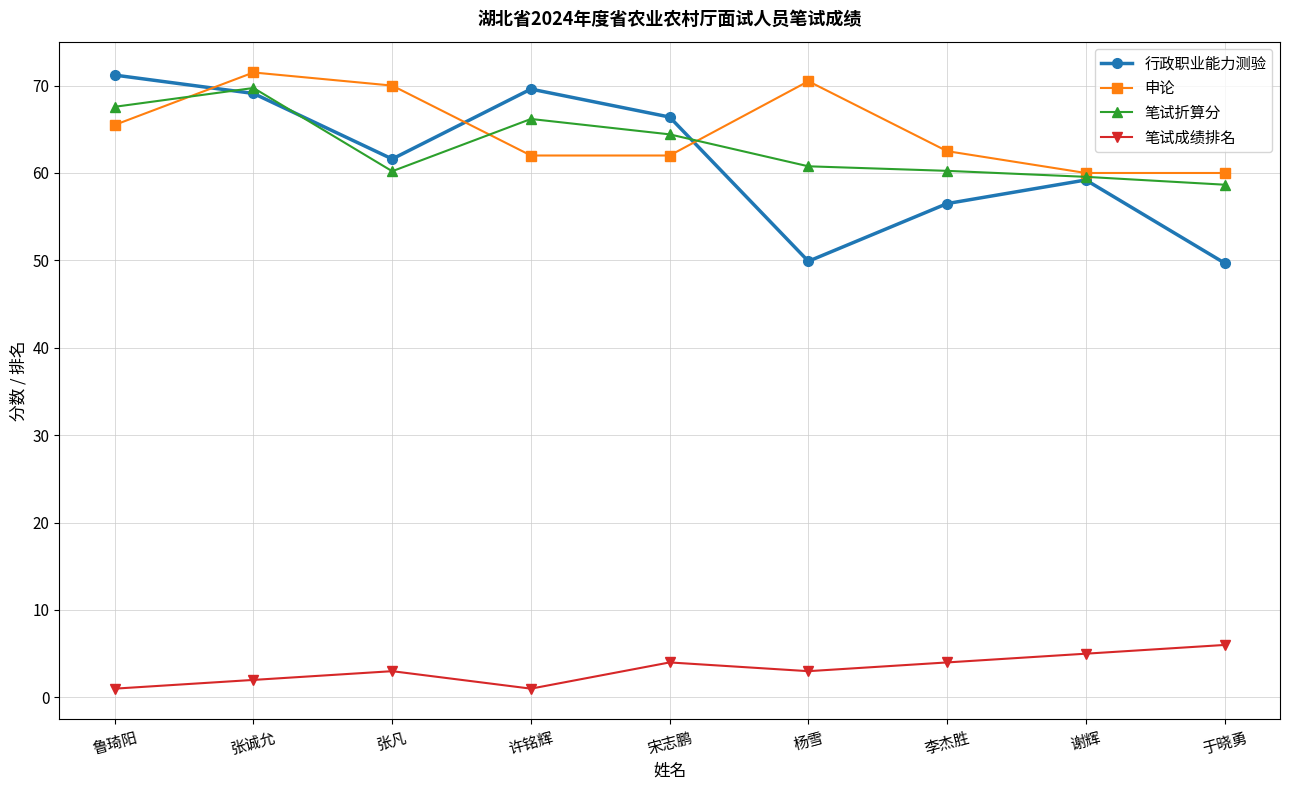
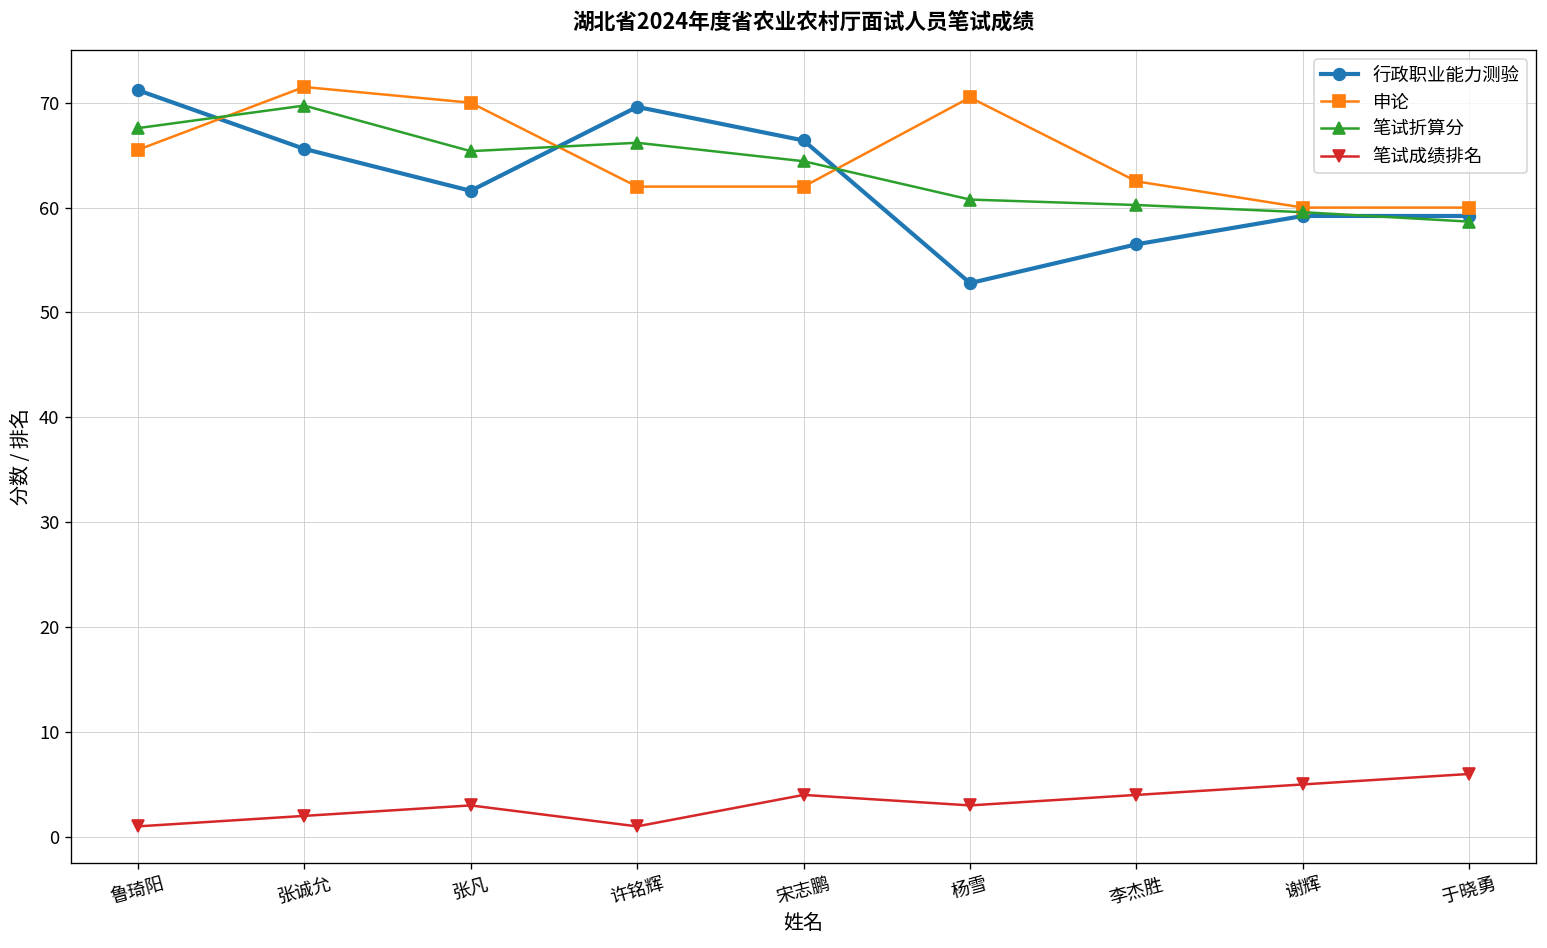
  {
    "行政职业能力测验": {
      "鲁琦阳": 71,
-     "张诚允": 69,
+     "张诚允": 66,
      "张凡": 62,
      "许铭辉": 70,
      "宋志鹏": 66,
-     "杨雪": 50,
+     "杨雪": 53,
      "李杰胜": 57,
      "谢辉": 59,
-     "于晓勇": 50
+     "于晓勇": 59
    },
    "申论": {
      "鲁琦阳": 66,
      "张诚允": 72,
      "张凡": 70,
      "许铭辉": 62,
      "宋志鹏": 62,
      "杨雪": 71,
      "李杰胜": 63,
      "谢辉": 60,
      "于晓勇": 60
    },
    "笔试折算分": {
      "鲁琦阳": 68,
      "张诚允": 70,
-     "张凡": 60,
+     "张凡": 65,
      "许铭辉": 66,
      "宋志鹏": 64,
      "杨雪": 61,
      "李杰胜": 60,
      "谢辉": 60,
      "于晓勇": 59
    },
    "笔试成绩排名": {
      "鲁琦阳": 1,
      "张诚允": 2,
      "张凡": 3,
      "许铭辉": 1,
      "宋志鹏": 4,
      "杨雪": 3,
      "李杰胜": 4,
      "谢辉": 5,
      "于晓勇": 6
    }
  }
